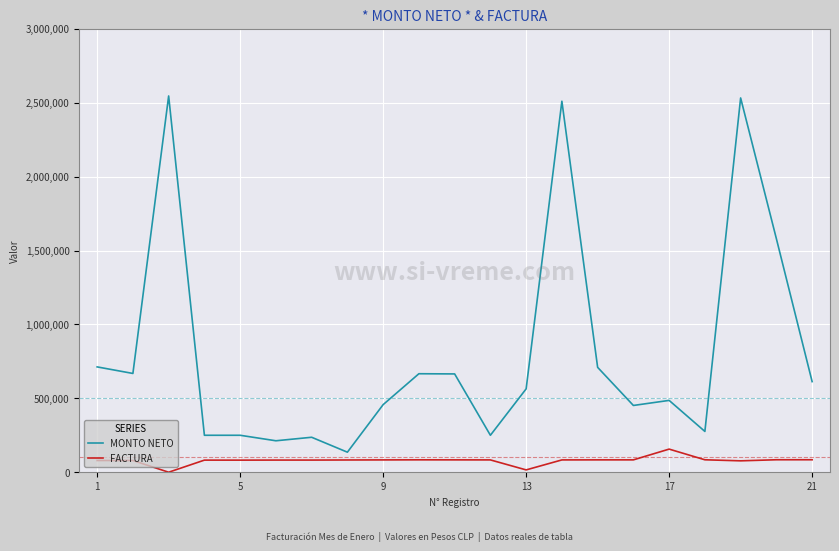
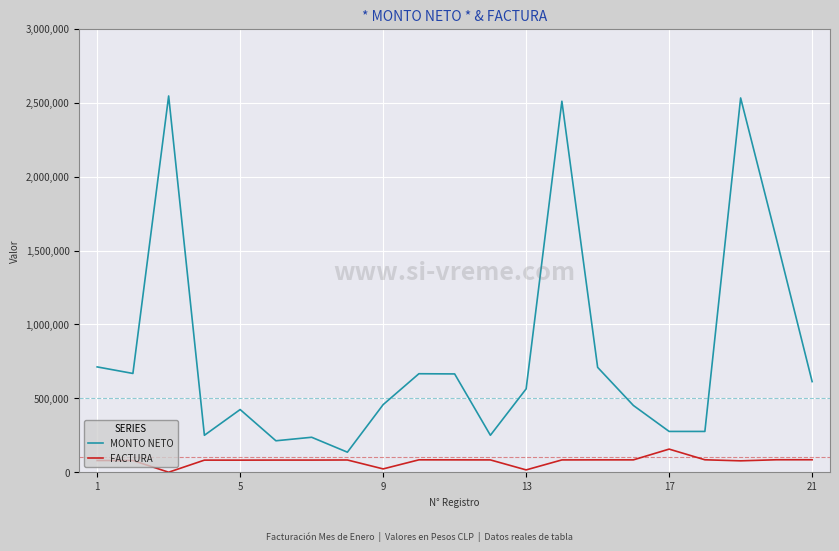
  {
    "MONTO NETO": {
      "1": "710,000",
-     "5": "250,000",
+     "5": "420,000",
      "9": "460,000",
      "13": "560,000",
-     "17": "490,000",
+     "17": "280,000",
      "21": "610,000"
    },
    "FACTURA": {
      "5": "80,000",
-     "9": "80,000",
+     "9": "20,000",
      "13": "20,000",
      "17": "160,000",
      "21": "80,000"
    }
  }
